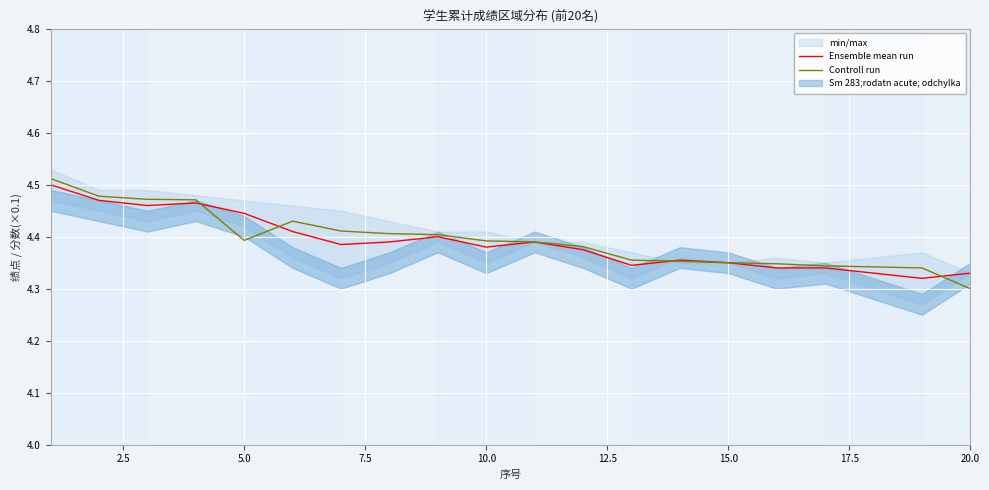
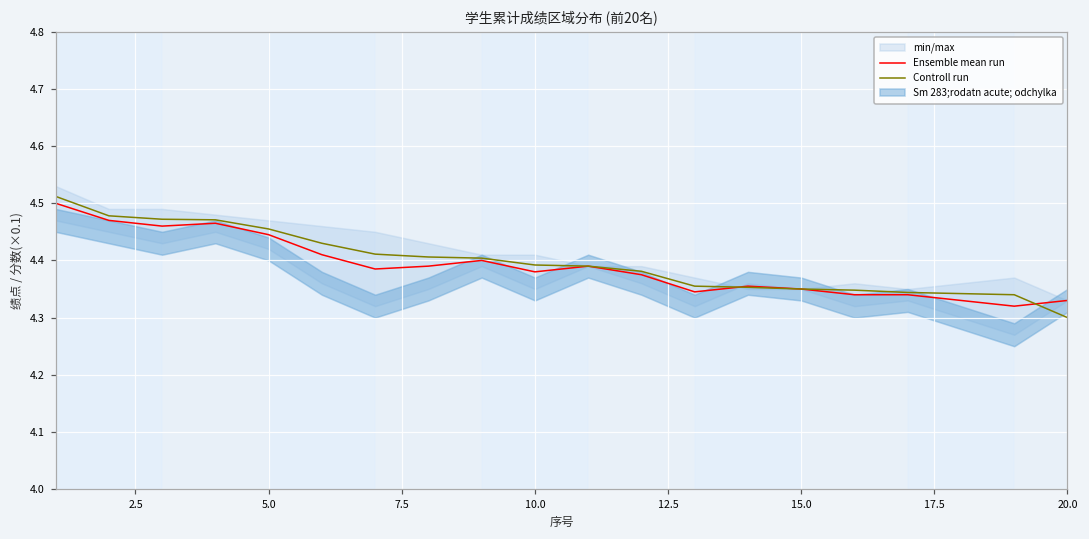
  {
    "Ensemble mean run": {
      "5.0": 4.45,
      "10.0": 4.38
    },
    "Controll run": {
-     "5.0": 4.39,
+     "5.0": 4.46,
      "10.0": 4.39,
      "20.0": 4.30
    }
  }
